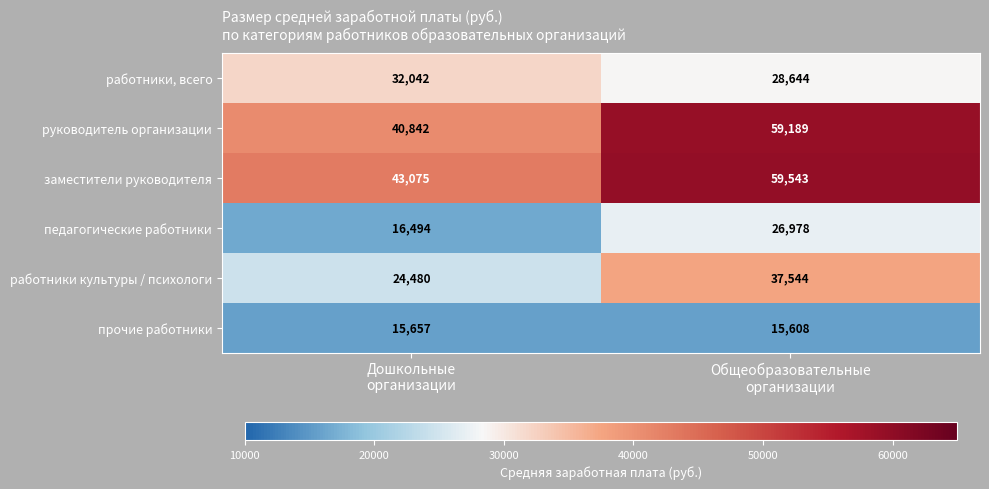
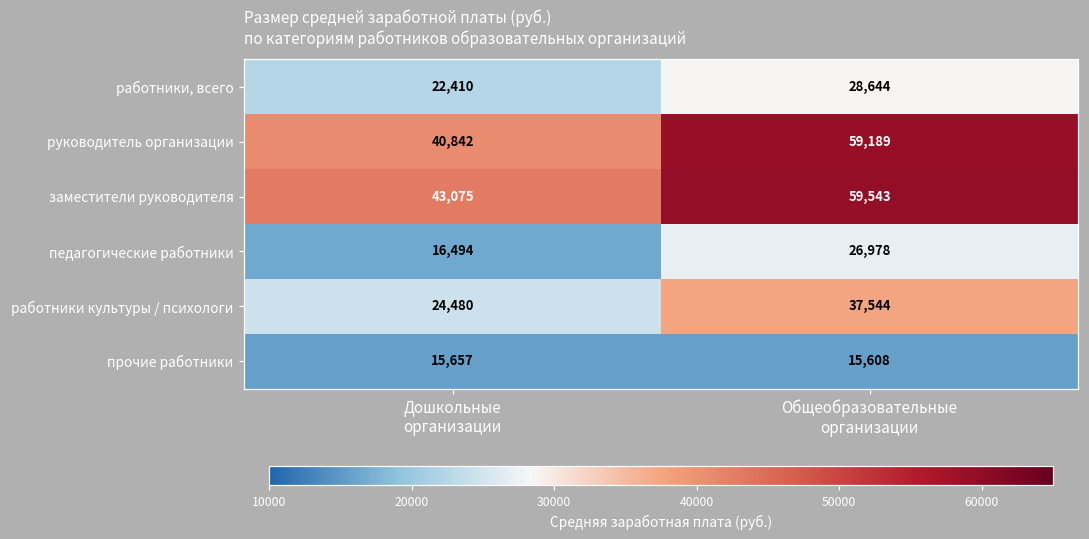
  {
    "работники, всего": {
-     "Дошкольные организации": "32,042",
+     "Дошкольные организации": "22,410",
      "Общеобразовательные организации": "28,644"
    },
    "руководитель организации": {
      "Дошкольные организации": "40,842",
      "Общеобразовательные организации": "59,189"
    },
    "заместители руководителя": {
      "Дошкольные организации": "43,075",
      "Общеобразовательные организации": "59,543"
    },
    "педагогические работники": {
      "Дошкольные организации": "16,494",
      "Общеобразовательные организации": "26,978"
    },
    "работники культуры / психологи": {
      "Дошкольные организации": "24,480",
      "Общеобразовательные организации": "37,544"
    },
    "прочие работники": {
      "Дошкольные организации": "15,657",
      "Общеобразовательные организации": "15,608"
    }
  }
